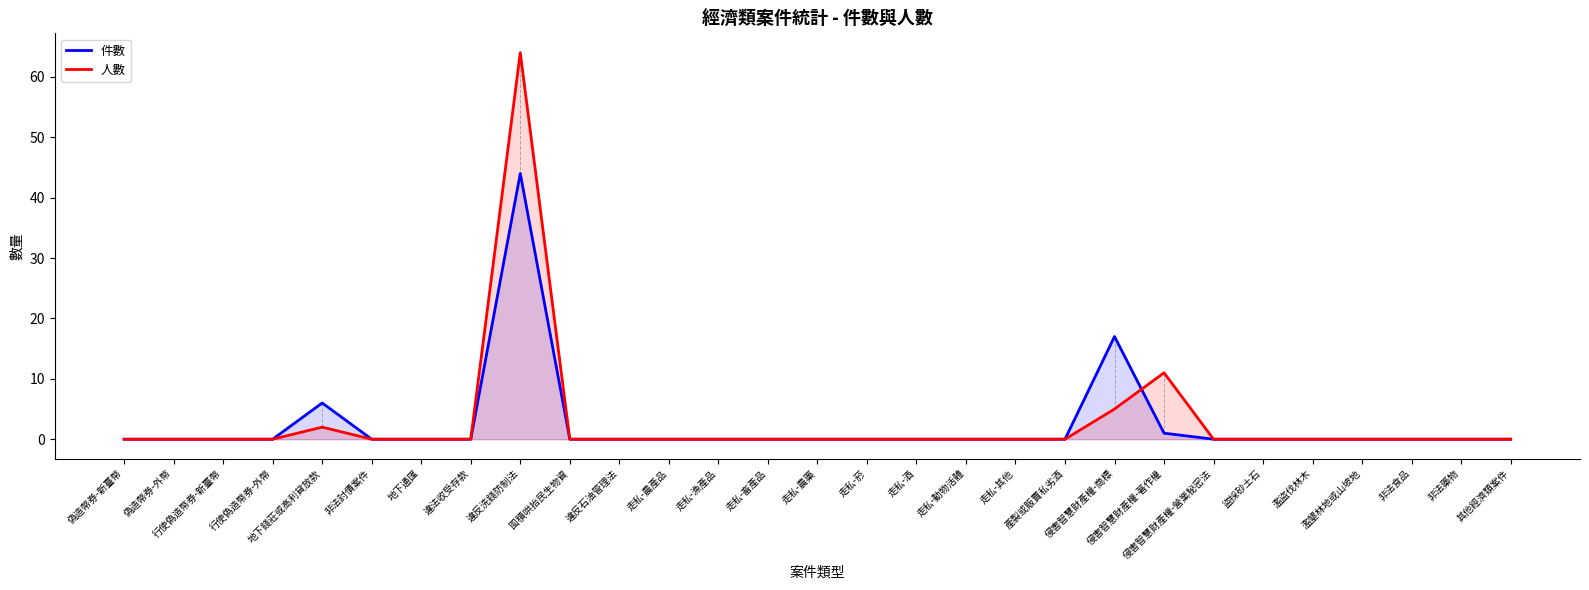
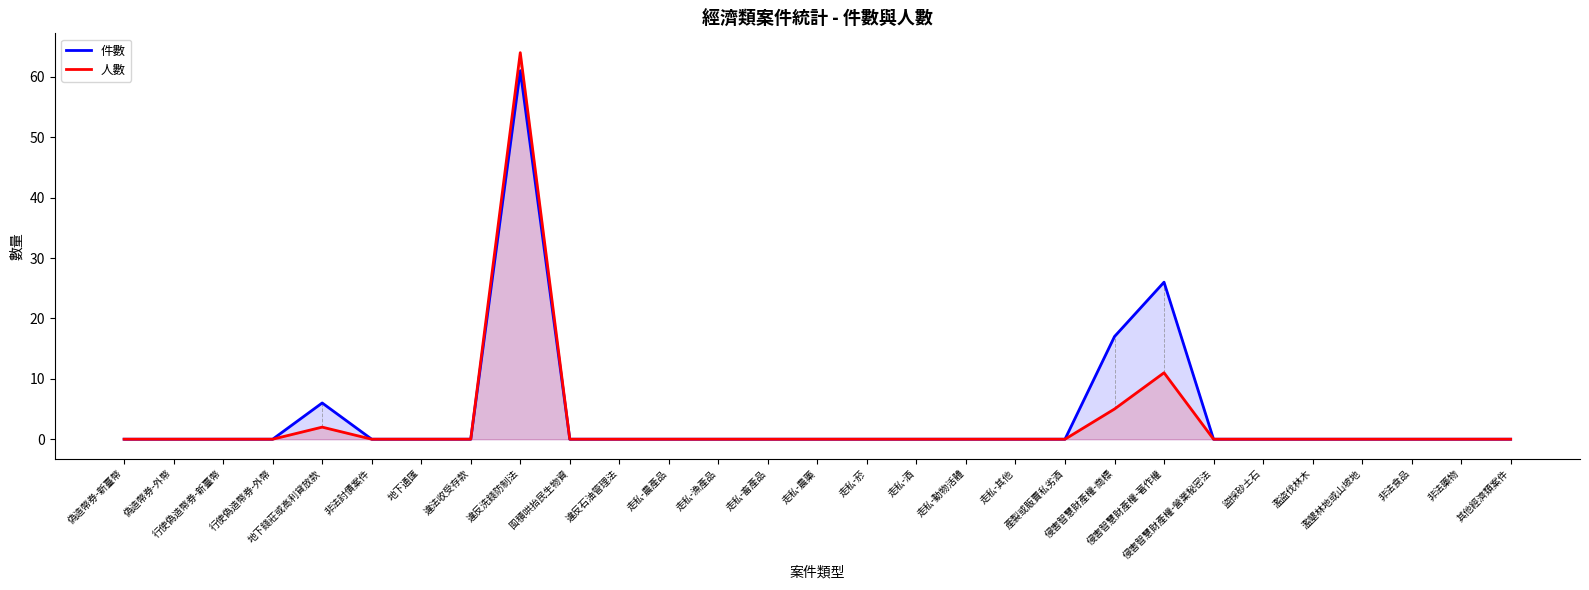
  {
    "件數": {
-     "違反洗錢防制法": 44,
-     "侵害智慧財產權-著作權": 1
+     "違反洗錢防制法": 61,
+     "侵害智慧財產權-著作權": 26
    }
  }
